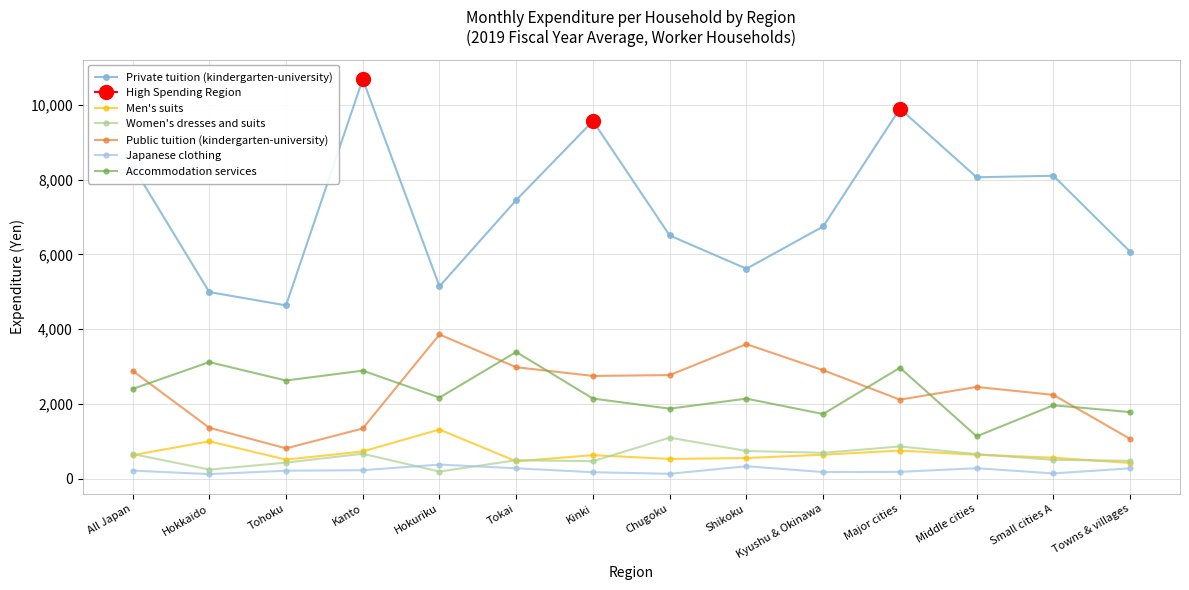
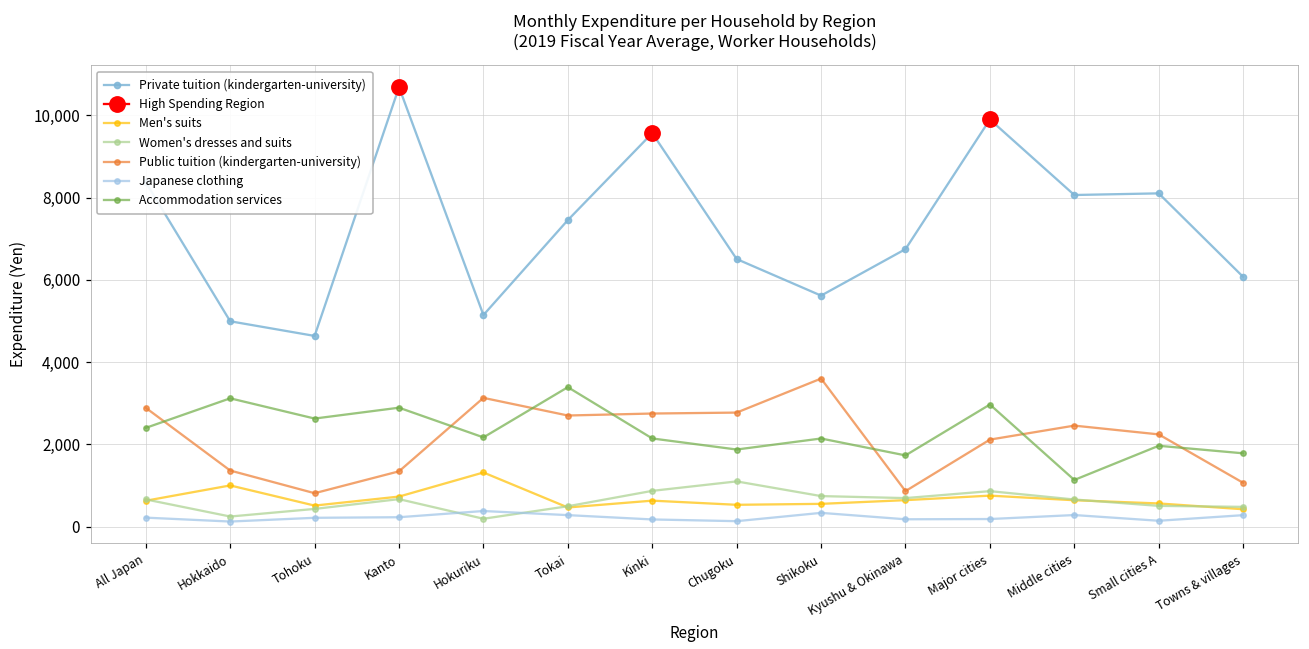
  {
    "Men's suits": {
      "Hokkaido": "1,000",
      "Tohoku": "500",
      "Hokuriku": "1,300",
      "Kinki": "600",
      "Chugoku": "500",
      "Shikoku": "600",
      "Major cities": "800"
    },
    "Women's dresses and suits": {
      "Hokkaido": "200",
      "Tohoku": "400",
      "Hokuriku": "200",
-     "Kinki": "500",
+     "Kinki": "900",
      "Chugoku": "1,100",
      "Shikoku": "700",
      "Major cities": "900"
    },
    "Public tuition (kindergarten-university)": {
      "All Japan": "2,900",
      "Hokkaido": "1,400",
      "Tohoku": "800",
      "Kanto": "1,300",
-     "Hokuriku": "3,900",
-     "Tokai": "3,000",
+     "Hokuriku": "3,100",
+     "Tokai": "2,700",
      "Kinki": "2,800",
      "Chugoku": "2,800",
      "Shikoku": "3,600",
-     "Kyushu & Okinawa": "2,900",
+     "Kyushu & Okinawa": "900",
      "Major cities": "2,100",
      "Middle cities": "2,500",
      "Small cities A": "2,200",
      "Towns & villages": "1,100"
    },
    "Accommodation services": {
      "All Japan": "2,400",
      "Hokkaido": "3,100",
      "Tohoku": "2,600",
      "Kanto": "2,900",
      "Hokuriku": "2,200",
      "Tokai": "3,400",
      "Kinki": "2,100",
      "Chugoku": "1,900",
      "Shikoku": "2,100",
      "Kyushu & Okinawa": "1,700",
      "Major cities": "3,000",
      "Middle cities": "1,100",
      "Small cities A": "2,000",
      "Towns & villages": "1,800"
    }
  }
